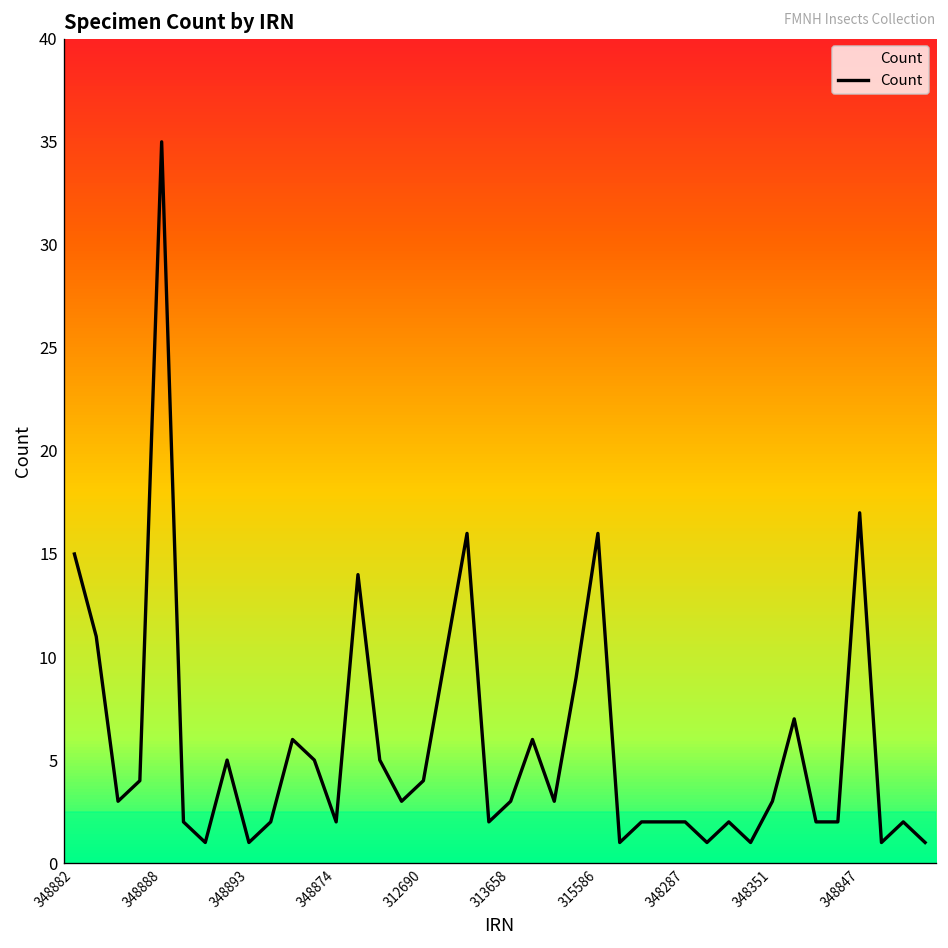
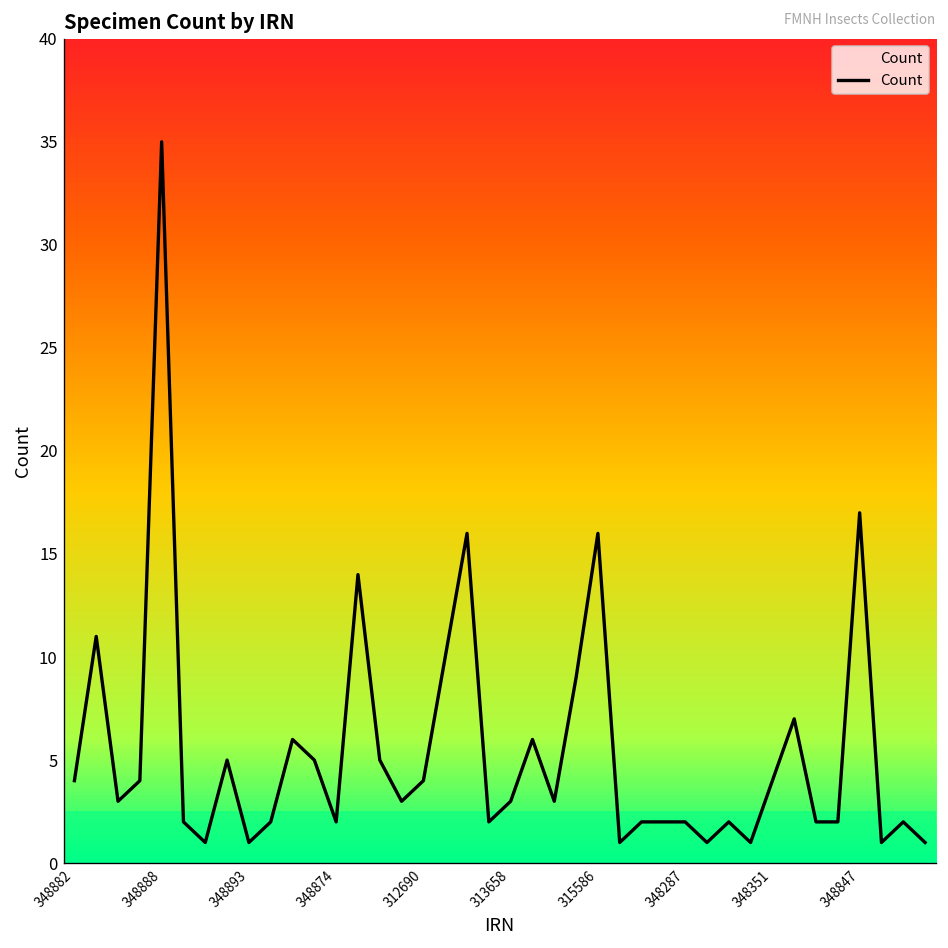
  {
-   "348882": 15,
+   "348882": 4,
    "348888": 35,
    "312690": 4,
    "313658": 3,
    "315586": 16,
-   "348351": 3,
+   "348351": 4,
    "348847": 17
  }
